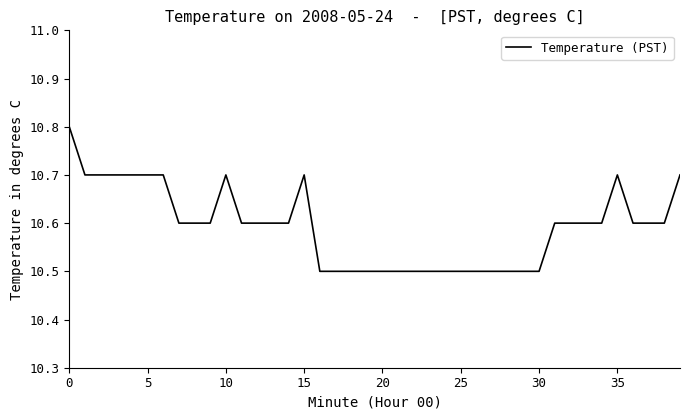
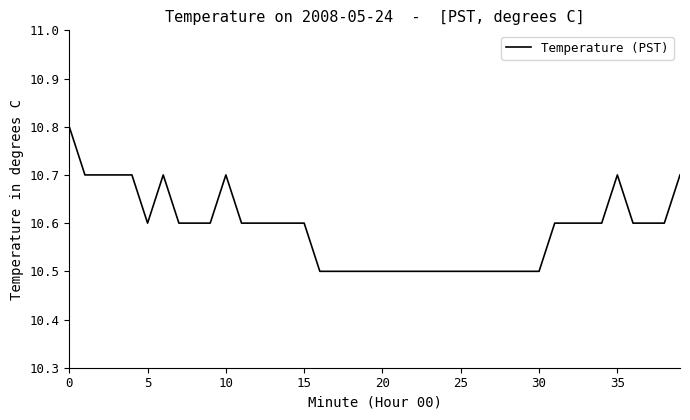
  {
    "0": 10.8,
-   "5": 10.7,
+   "5": 10.6,
    "10": 10.7,
-   "15": 10.7,
+   "15": 10.6,
    "20": 10.5,
    "25": 10.5,
    "30": 10.5,
    "35": 10.7
  }
